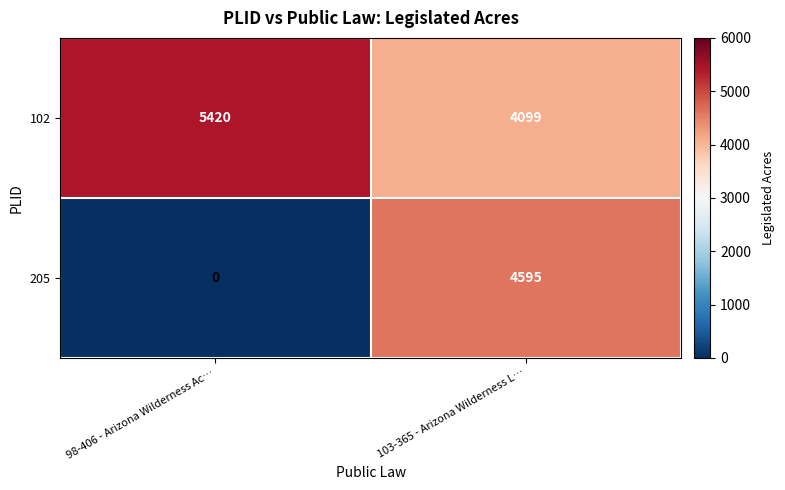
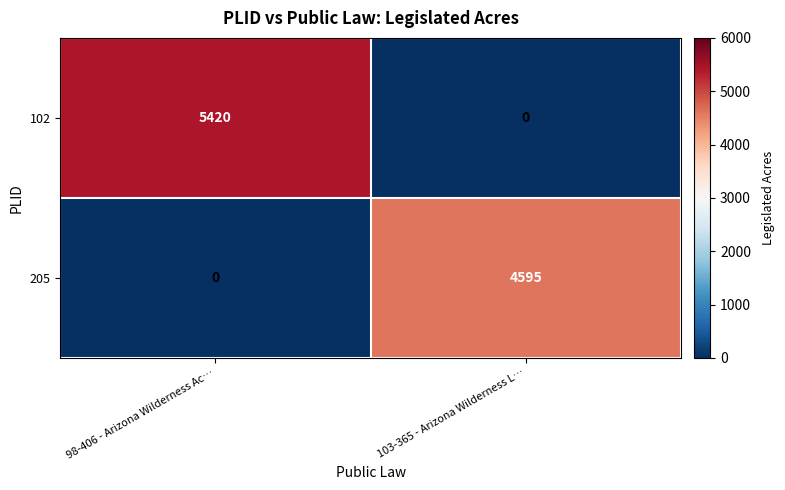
  {
    "102": {
      "98-406 - Arizona Wilderness Ac…": 5420,
-     "103-365 - Arizona Wilderness L…": 4099
+     "103-365 - Arizona Wilderness L…": 0
    },
    "205": {
      "98-406 - Arizona Wilderness Ac…": 0,
      "103-365 - Arizona Wilderness L…": 4595
    }
  }
